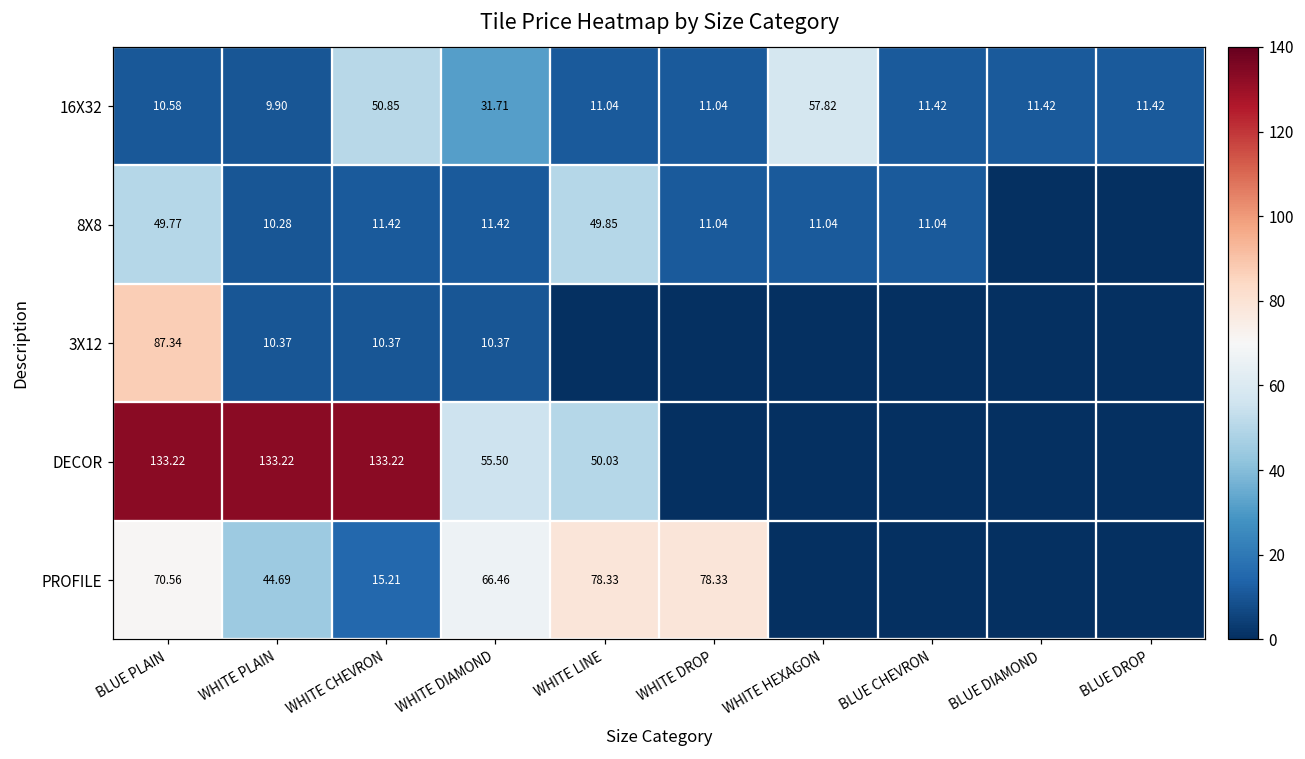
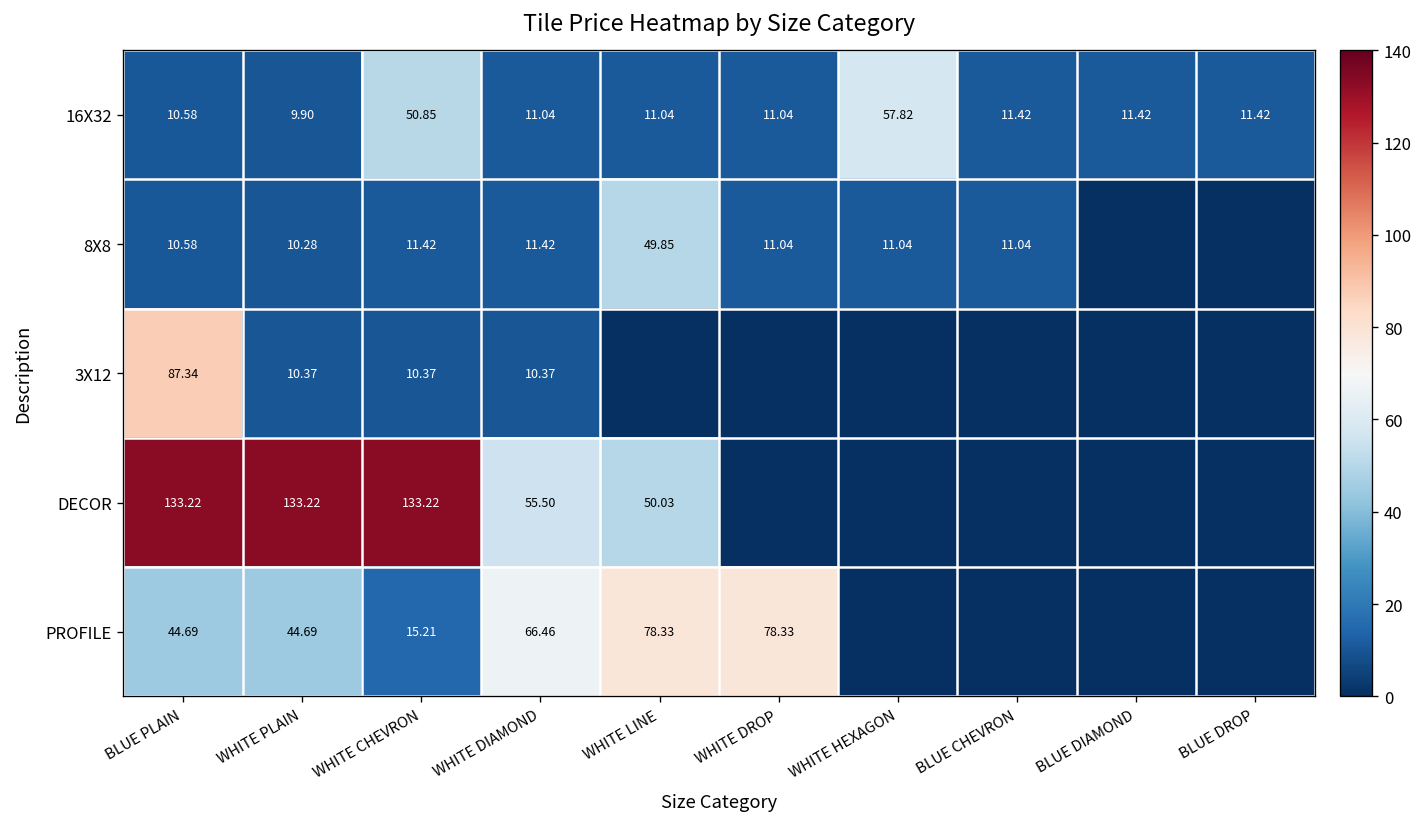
  {
    "16X32": {
      "BLUE PLAIN": 10.58,
      "WHITE PLAIN": 9.90,
      "WHITE CHEVRON": 50.85,
-     "WHITE DIAMOND": 31.71,
+     "WHITE DIAMOND": 11.04,
      "WHITE LINE": 11.04,
      "WHITE DROP": 11.04,
      "WHITE HEXAGON": 57.82,
      "BLUE CHEVRON": 11.42,
      "BLUE DIAMOND": 11.42,
      "BLUE DROP": 11.42
    },
    "8X8": {
-     "BLUE PLAIN": 49.77,
+     "BLUE PLAIN": 10.58,
      "WHITE PLAIN": 10.28,
      "WHITE CHEVRON": 11.42,
      "WHITE DIAMOND": 11.42,
      "WHITE LINE": 49.85,
      "WHITE DROP": 11.04,
      "WHITE HEXAGON": 11.04,
      "BLUE CHEVRON": 11.04
    },
    "3X12": {
      "BLUE PLAIN": 87.34,
      "WHITE PLAIN": 10.37,
      "WHITE CHEVRON": 10.37,
      "WHITE DIAMOND": 10.37
    },
    "DECOR": {
      "BLUE PLAIN": 133.22,
      "WHITE PLAIN": 133.22,
      "WHITE CHEVRON": 133.22,
      "WHITE DIAMOND": 55.50,
      "WHITE LINE": 50.03
    },
    "PROFILE": {
-     "BLUE PLAIN": 70.56,
+     "BLUE PLAIN": 44.69,
      "WHITE PLAIN": 44.69,
      "WHITE CHEVRON": 15.21,
      "WHITE DIAMOND": 66.46,
      "WHITE LINE": 78.33,
      "WHITE DROP": 78.33
    }
  }
